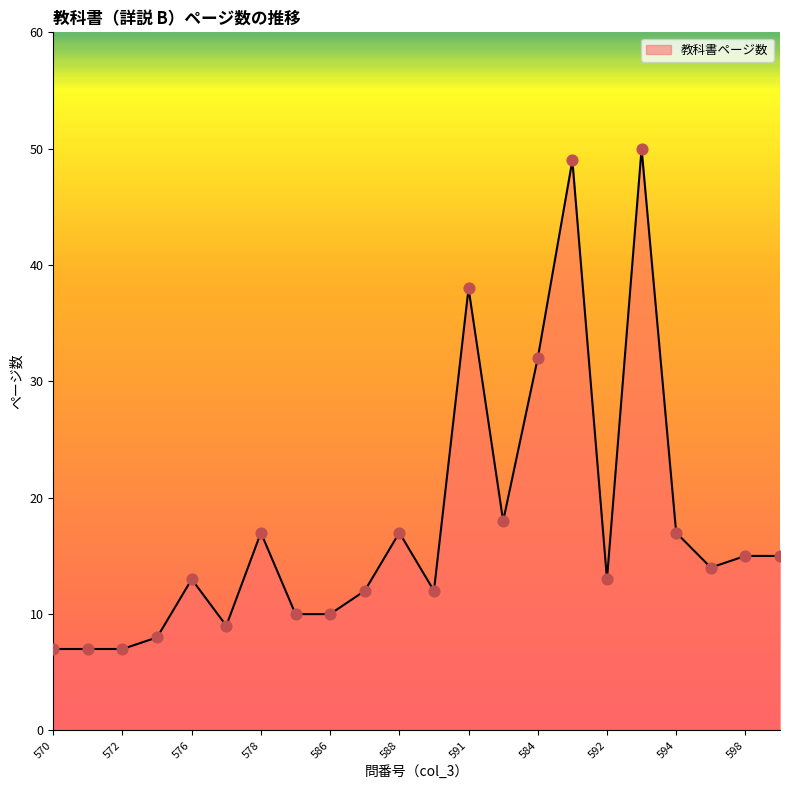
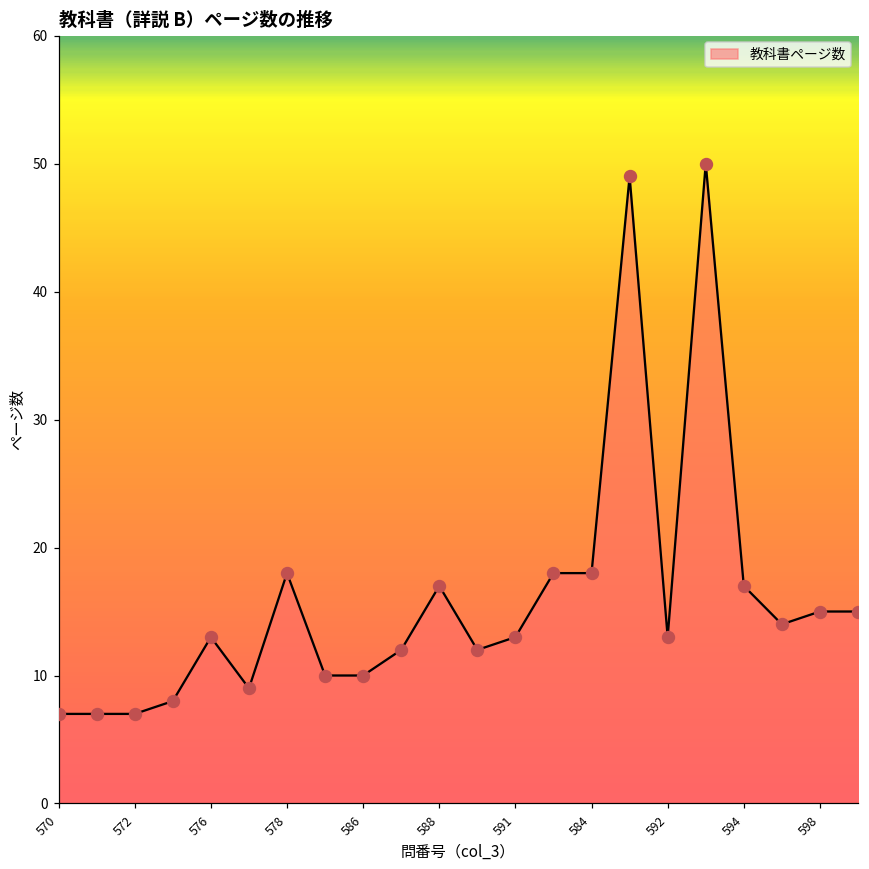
  {
    "570": 7,
    "572": 7,
    "576": 13,
-   "578": 17,
+   "578": 18,
    "586": 10,
    "588": 17,
-   "591": 38,
-   "584": 32,
+   "591": 13,
+   "584": 18,
    "592": 13,
    "594": 17,
    "598": 15
  }
